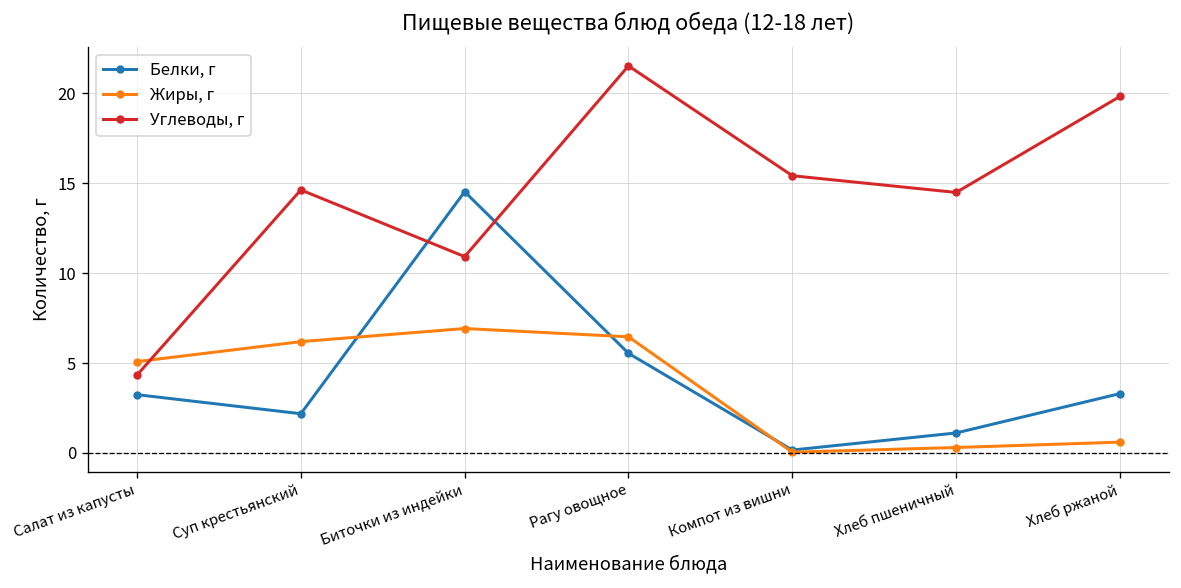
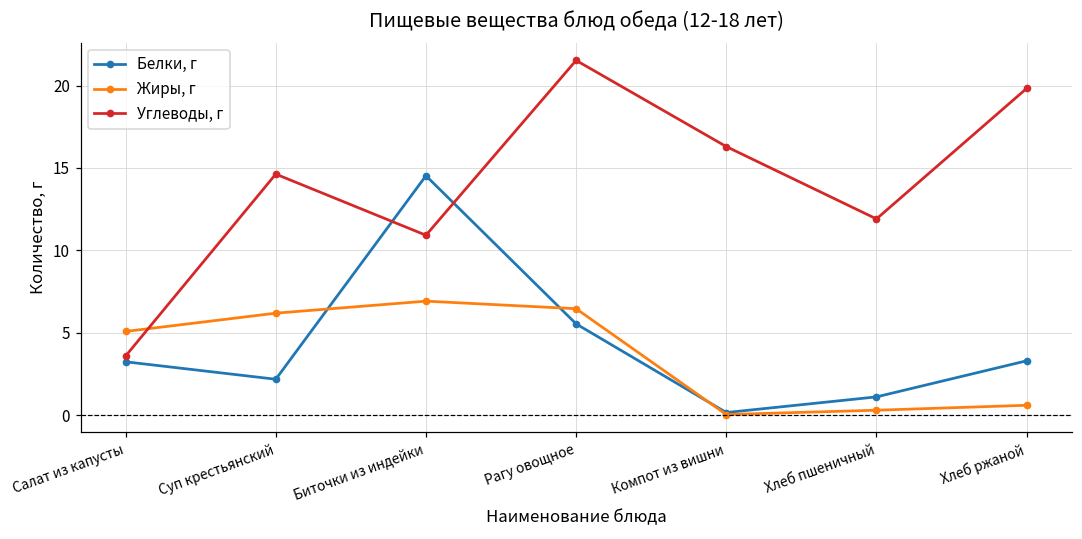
  {
    "Белки, г": {
      "Салат из капусты": 3.2,
      "Суп крестьянский": 2.2,
      "Биточки из индейки": 14.5,
      "Рагу овощное": 5.5,
      "Хлеб пшеничный": 1.1,
      "Хлеб ржаной": 3.3
    },
    "Жиры, г": {
      "Салат из капусты": 5.1,
      "Суп крестьянский": 6.2,
      "Биточки из индейки": 6.9,
      "Рагу овощное": 6.5,
      "Хлеб пшеничный": 0.3,
      "Хлеб ржаной": 0.6
    },
    "Углеводы, г": {
-     "Салат из капусты": 4.3,
+     "Салат из капусты": 3.6,
      "Суп крестьянский": 14.6,
      "Биточки из индейки": 10.9,
      "Рагу овощное": 21.5,
-     "Компот из вишни": 15.4,
-     "Хлеб пшеничный": 14.5,
+     "Компот из вишни": 16.3,
+     "Хлеб пшеничный": 11.9,
      "Хлеб ржаной": 19.8
    }
  }
